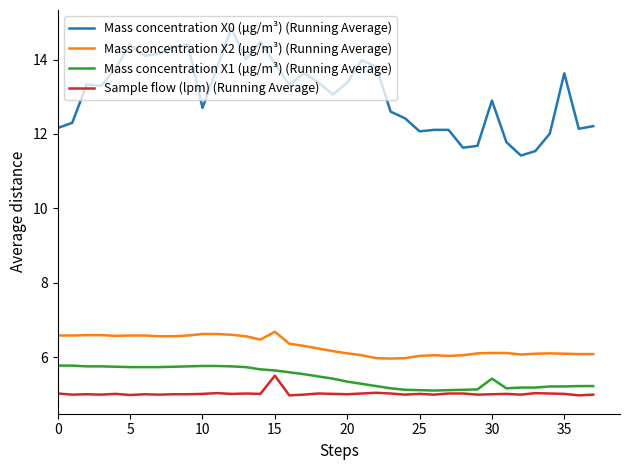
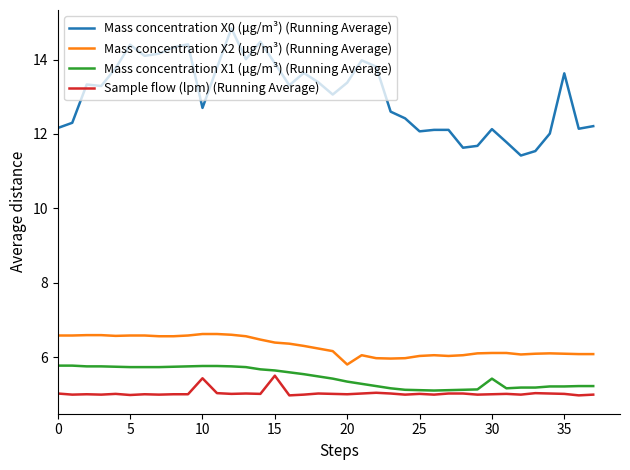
  {
    "Mass concentration X0 (μg/m³) (Running Average)": {
      "0": 12.2,
      "10": 12.7,
      "25": 12.1,
-     "30": 12.9,
+     "30": 12.1,
      "35": 13.6
    },
    "Mass concentration X2 (μg/m³) (Running Average)": {
      "0": 6.6,
      "5": 6.6,
      "10": 6.6,
-     "15": 6.7,
-     "20": 6.1,
+     "15": 6.4,
+     "20": 5.8,
      "25": 6.0,
      "30": 6.1,
      "35": 6.1
    },
    "Mass concentration X1 (μg/m³) (Running Average)": {
      "0": 5.8,
      "5": 5.7,
      "10": 5.8,
      "15": 5.6,
      "20": 5.3,
      "25": 5.1,
      "30": 5.4,
      "35": 5.2
    },
    "Sample flow (lpm) (Running Average)": {
      "0": 5.0,
      "5": 5.0,
-     "10": 5.0,
+     "10": 5.4,
      "15": 5.5,
      "20": 5.0,
      "25": 5.0,
      "30": 5.0,
      "35": 5.0
    }
  }
